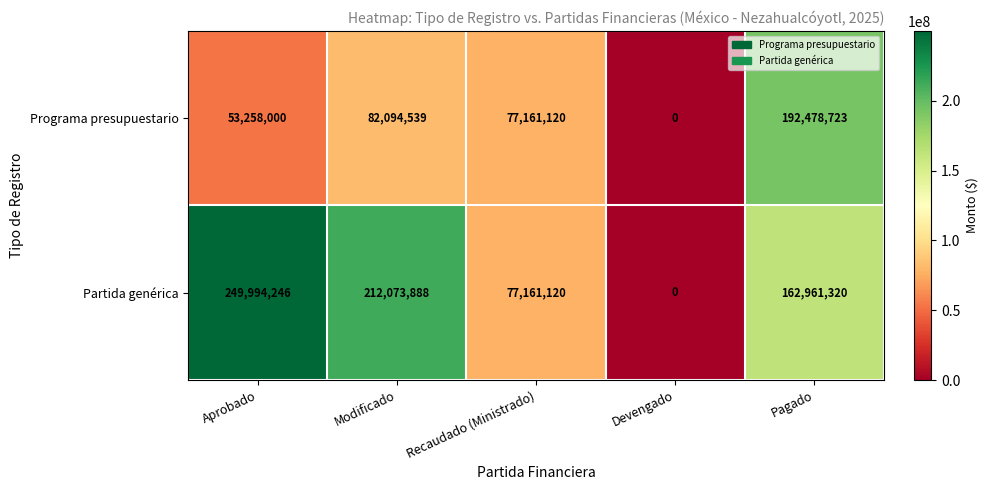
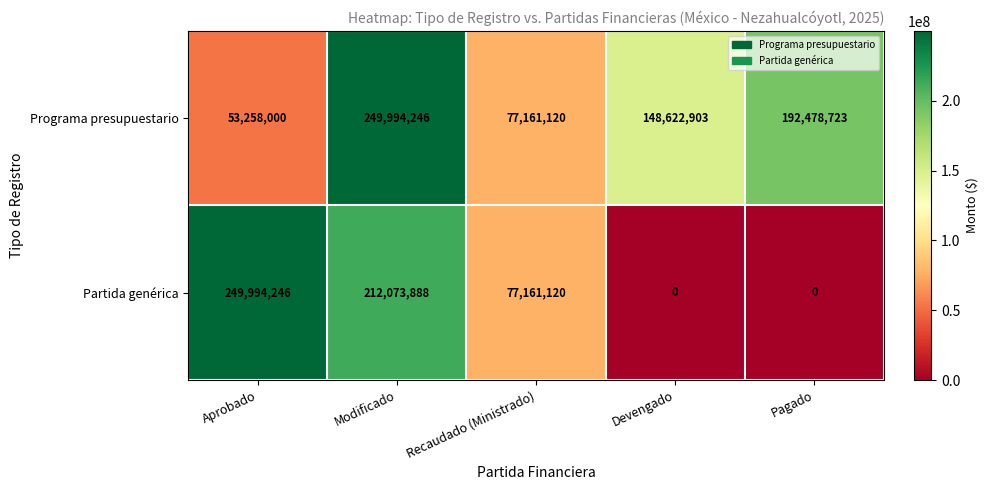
  {
    "Programa presupuestario": {
      "Aprobado": "53,258,000",
-     "Modificado": "82,094,539",
+     "Modificado": "249,994,246",
      "Recaudado (Ministrado)": "77,161,120",
-     "Devengado": "0",
+     "Devengado": "148,622,903",
      "Pagado": "192,478,723"
    },
    "Partida genérica": {
      "Aprobado": "249,994,246",
      "Modificado": "212,073,888",
      "Recaudado (Ministrado)": "77,161,120",
      "Devengado": "0",
-     "Pagado": "162,961,320"
+     "Pagado": "0"
    }
  }
